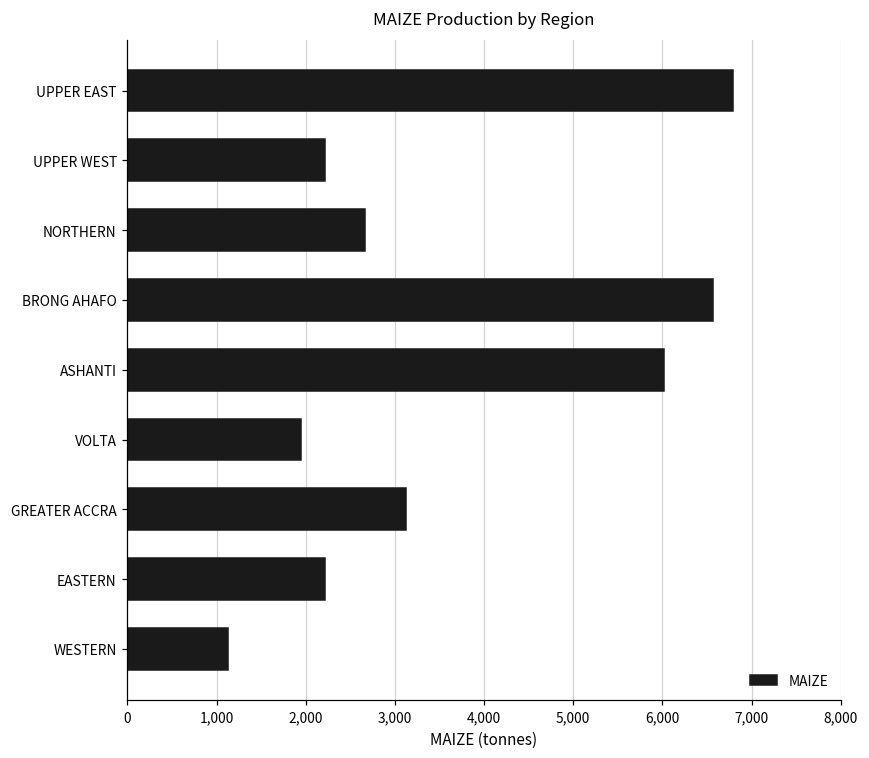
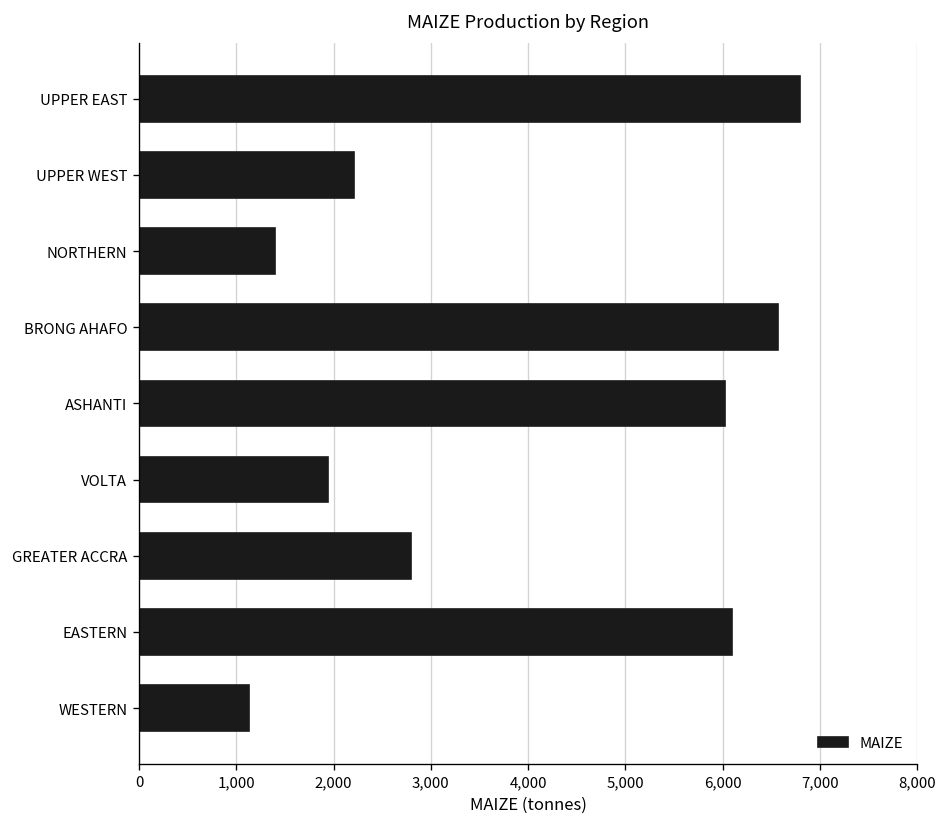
  {
    "UPPER EAST": "6,800",
    "UPPER WEST": "2,200",
-   "NORTHERN": "2,700",
+   "NORTHERN": "1,400",
    "BRONG AHAFO": "6,600",
    "ASHANTI": "6,000",
    "VOLTA": "1,900",
-   "GREATER ACCRA": "3,100",
-   "EASTERN": "2,200",
+   "GREATER ACCRA": "2,800",
+   "EASTERN": "6,100",
    "WESTERN": "1,100"
  }
